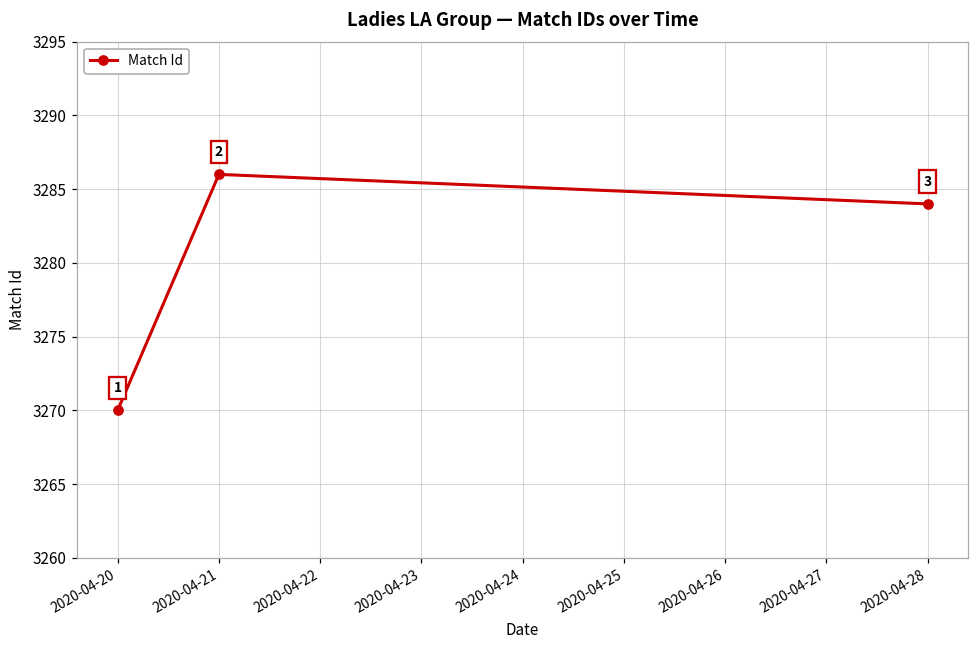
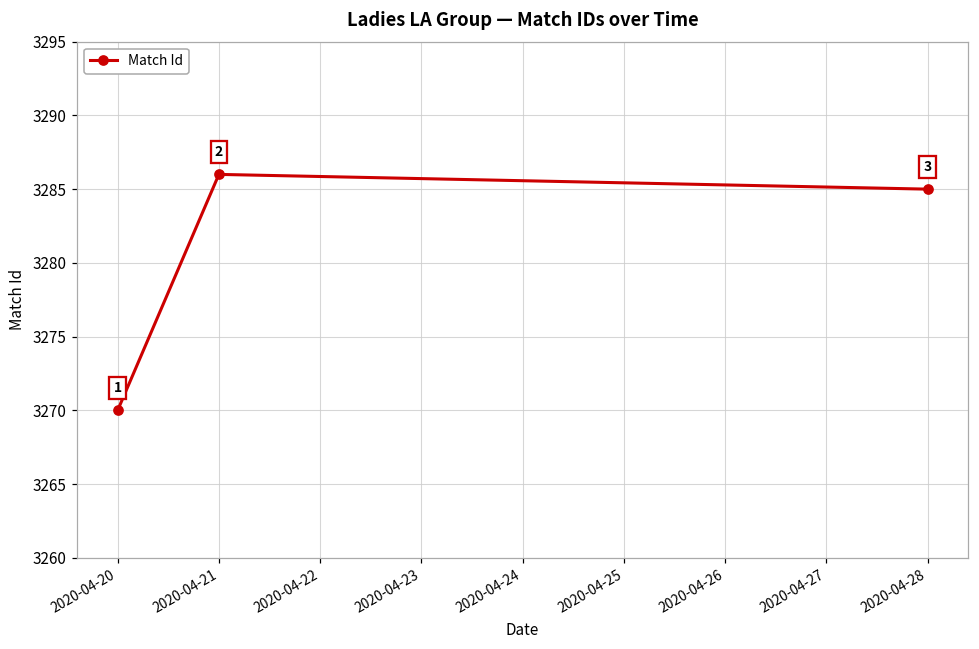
  {
-   "2020-04-28": 3284
+   "2020-04-28": 3285
  }
